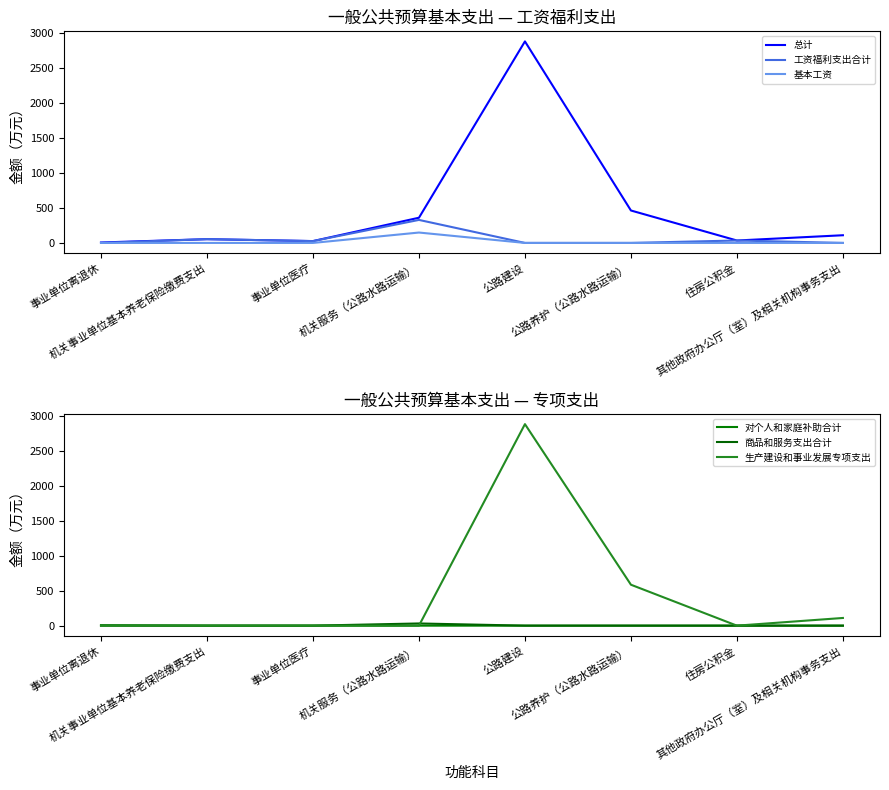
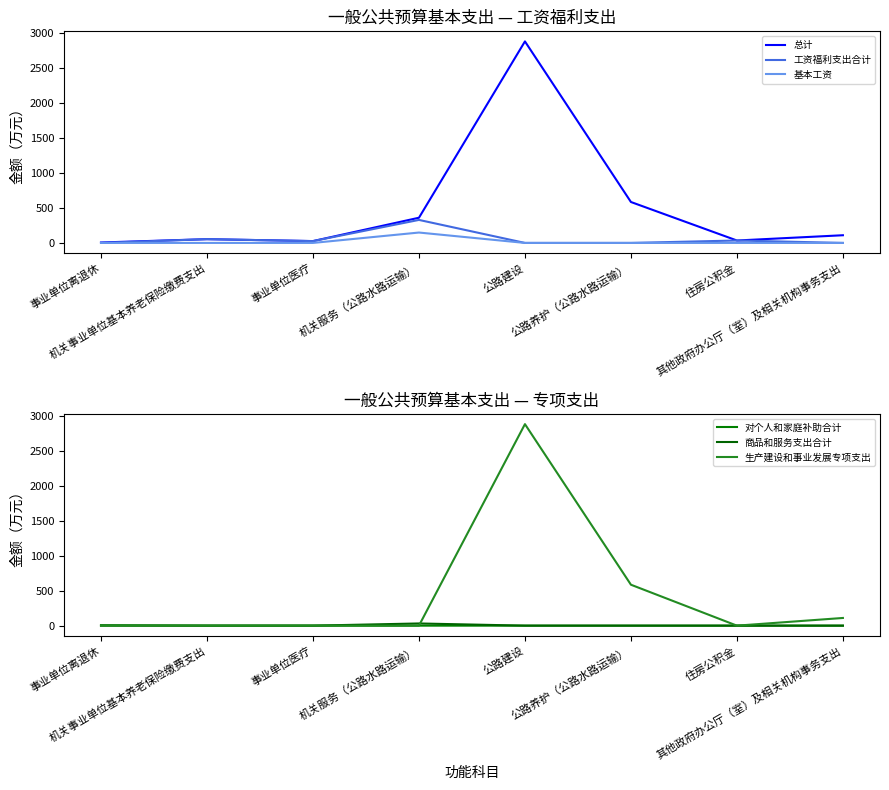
  {
    "一般公共预算基本支出 — 工资福利支出": {
      "总计": {
        "公路建设": 2900,
-       "公路养护（公路水路运输）": 500,
+       "公路养护（公路水路运输）": 600,
        "其他政府办公厅（室）及相关机构事务支出": 100
      }
    }
  }
